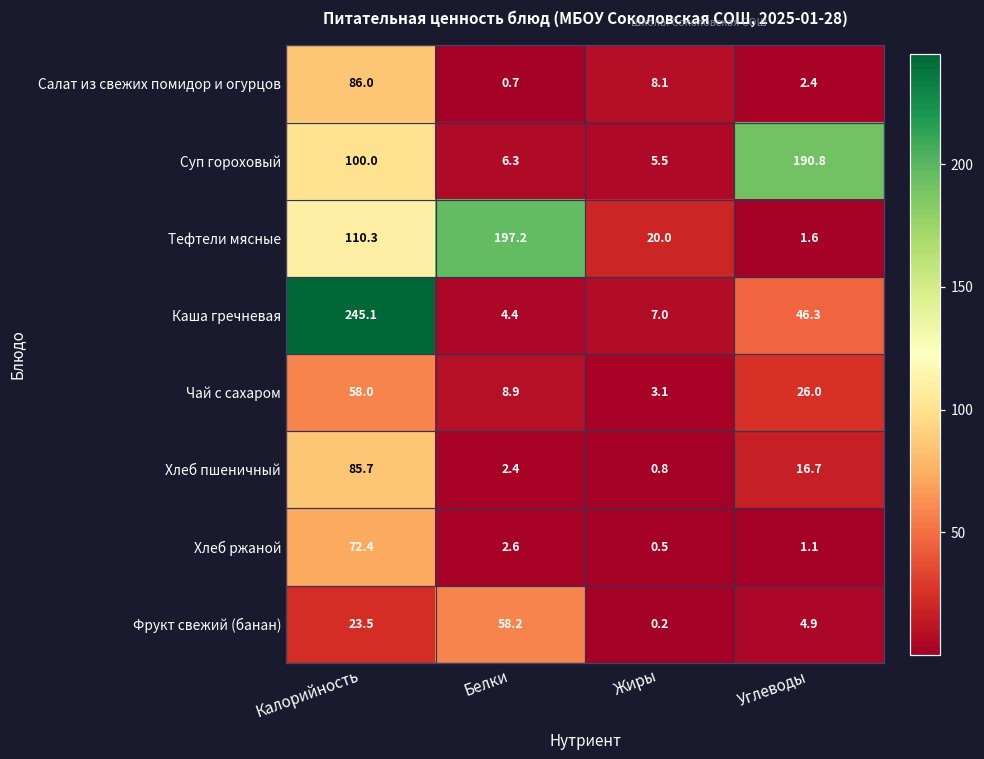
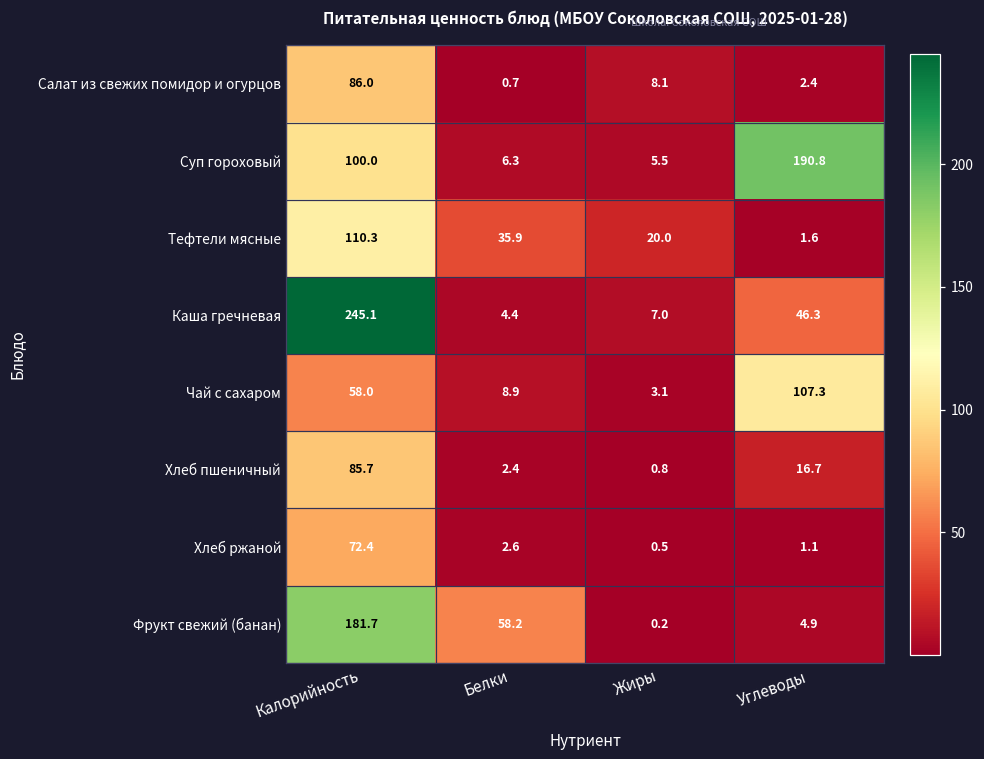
  {
    "Салат из свежих помидор и огурцов": {
      "Калорийность": 86.0,
      "Белки": 0.7,
      "Жиры": 8.1,
      "Углеводы": 2.4
    },
    "Суп гороховый": {
      "Калорийность": 100.0,
      "Белки": 6.3,
      "Жиры": 5.5,
      "Углеводы": 190.8
    },
    "Тефтели мясные": {
      "Калорийность": 110.3,
-     "Белки": 197.2,
+     "Белки": 35.9,
      "Жиры": 20.0,
      "Углеводы": 1.6
    },
    "Каша гречневая": {
      "Калорийность": 245.1,
      "Белки": 4.4,
      "Жиры": 7.0,
      "Углеводы": 46.3
    },
    "Чай с сахаром": {
      "Калорийность": 58.0,
      "Белки": 8.9,
      "Жиры": 3.1,
-     "Углеводы": 26.0
+     "Углеводы": 107.3
    },
    "Хлеб пшеничный": {
      "Калорийность": 85.7,
      "Белки": 2.4,
      "Жиры": 0.8,
      "Углеводы": 16.7
    },
    "Хлеб ржаной": {
      "Калорийность": 72.4,
      "Белки": 2.6,
      "Жиры": 0.5,
      "Углеводы": 1.1
    },
    "Фрукт свежий (банан)": {
-     "Калорийность": 23.5,
+     "Калорийность": 181.7,
      "Белки": 58.2,
      "Жиры": 0.2,
      "Углеводы": 4.9
    }
  }
